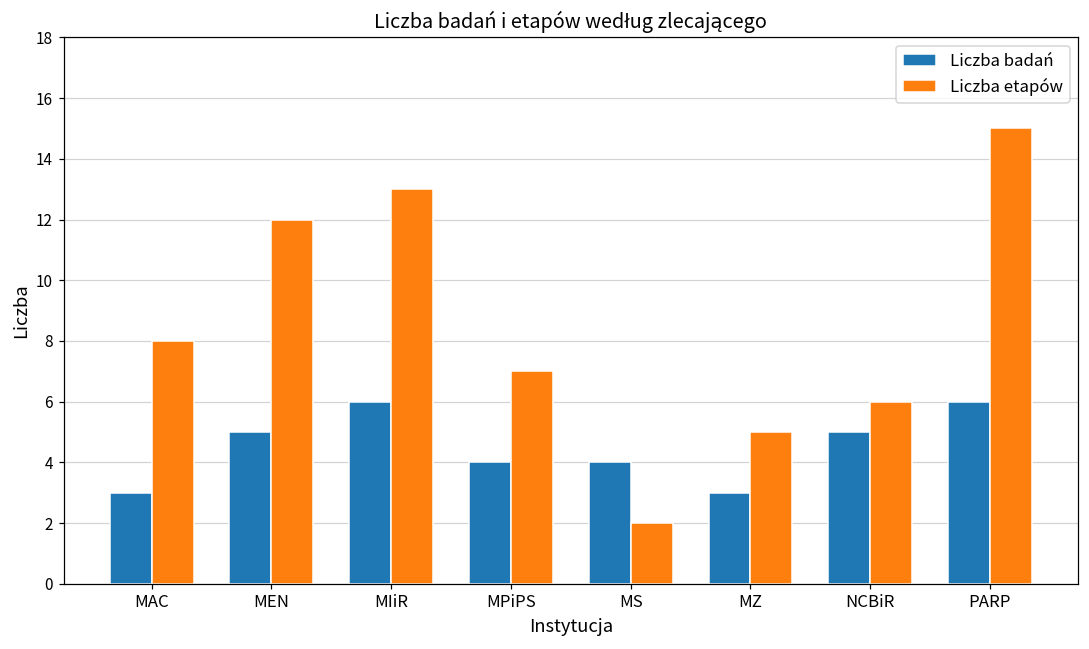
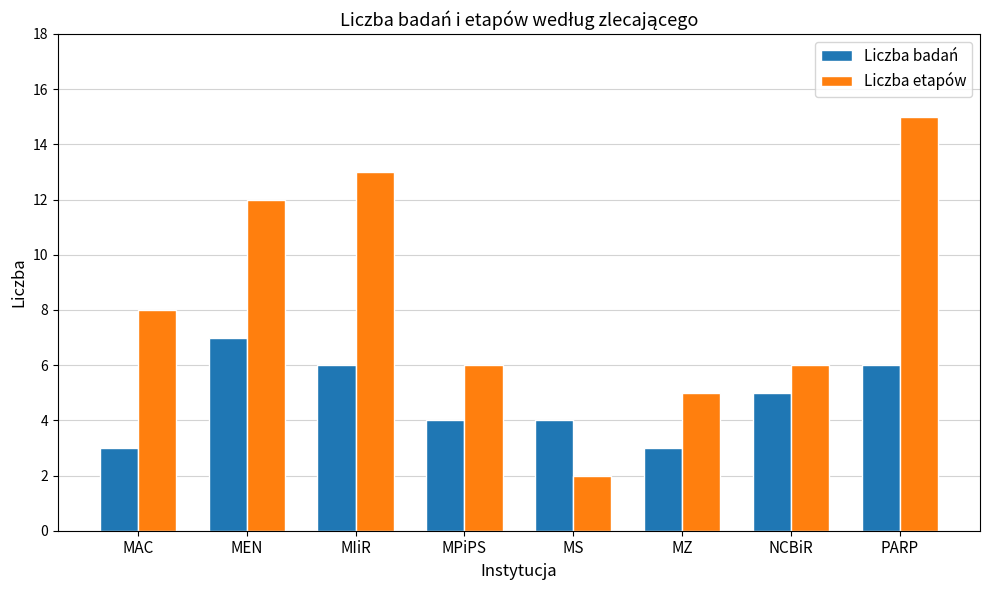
  {
    "Liczba badań": {
      "MAC": 3,
-     "MEN": 5,
+     "MEN": 7,
      "MIiR": 6,
      "MPiPS": 4,
      "MS": 4,
      "MZ": 3,
      "NCBiR": 5,
      "PARP": 6
    },
    "Liczba etapów": {
      "MAC": 8,
      "MEN": 12,
      "MIiR": 13,
-     "MPiPS": 7,
+     "MPiPS": 6,
      "MS": 2,
      "MZ": 5,
      "NCBiR": 6,
      "PARP": 15
    }
  }
